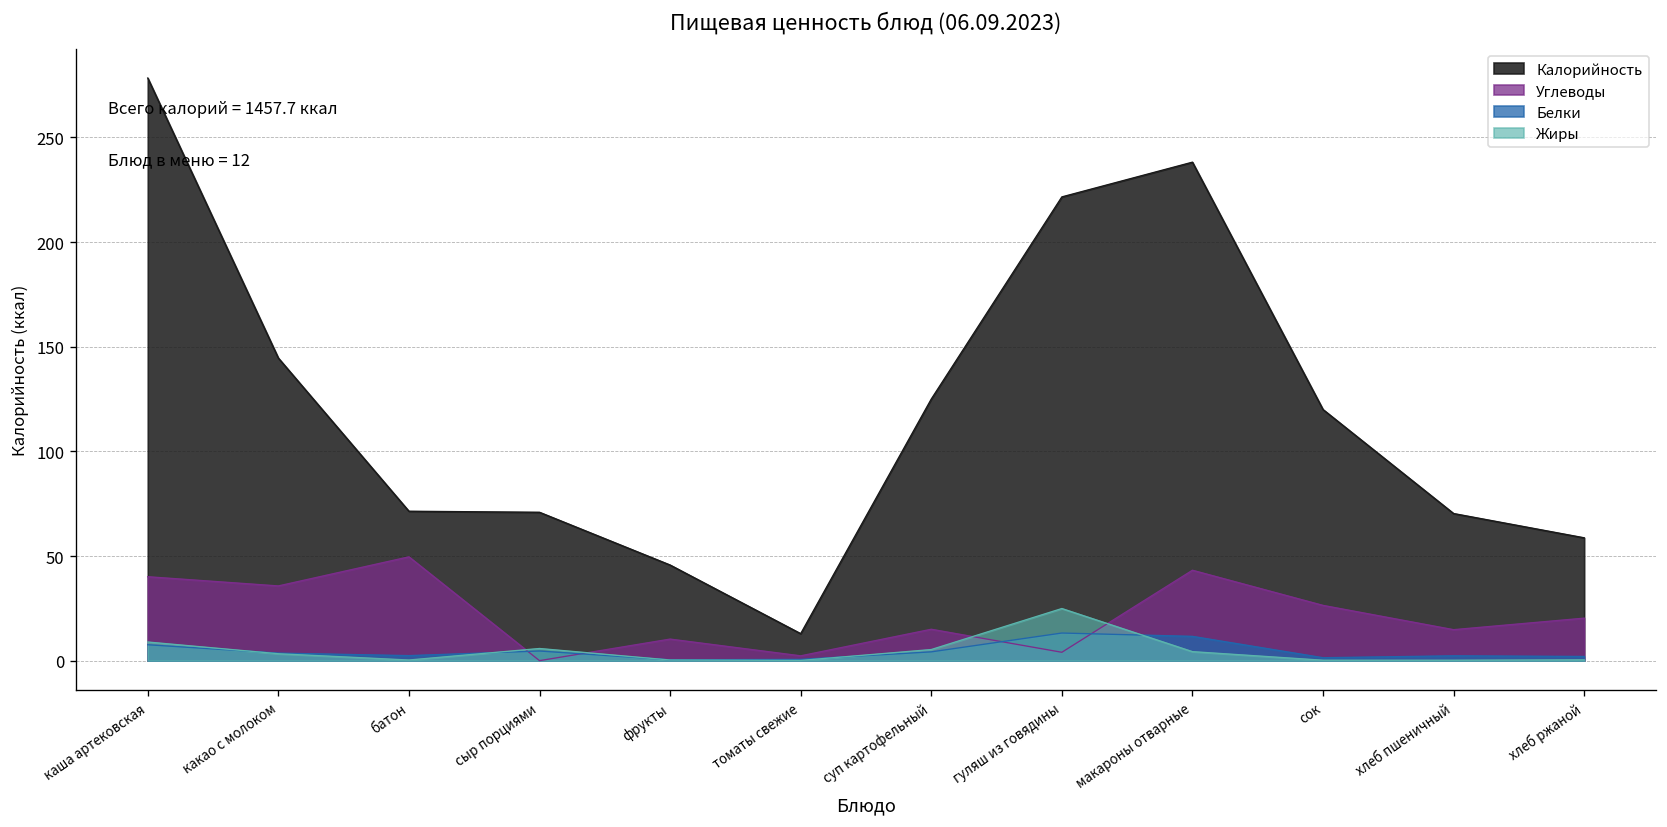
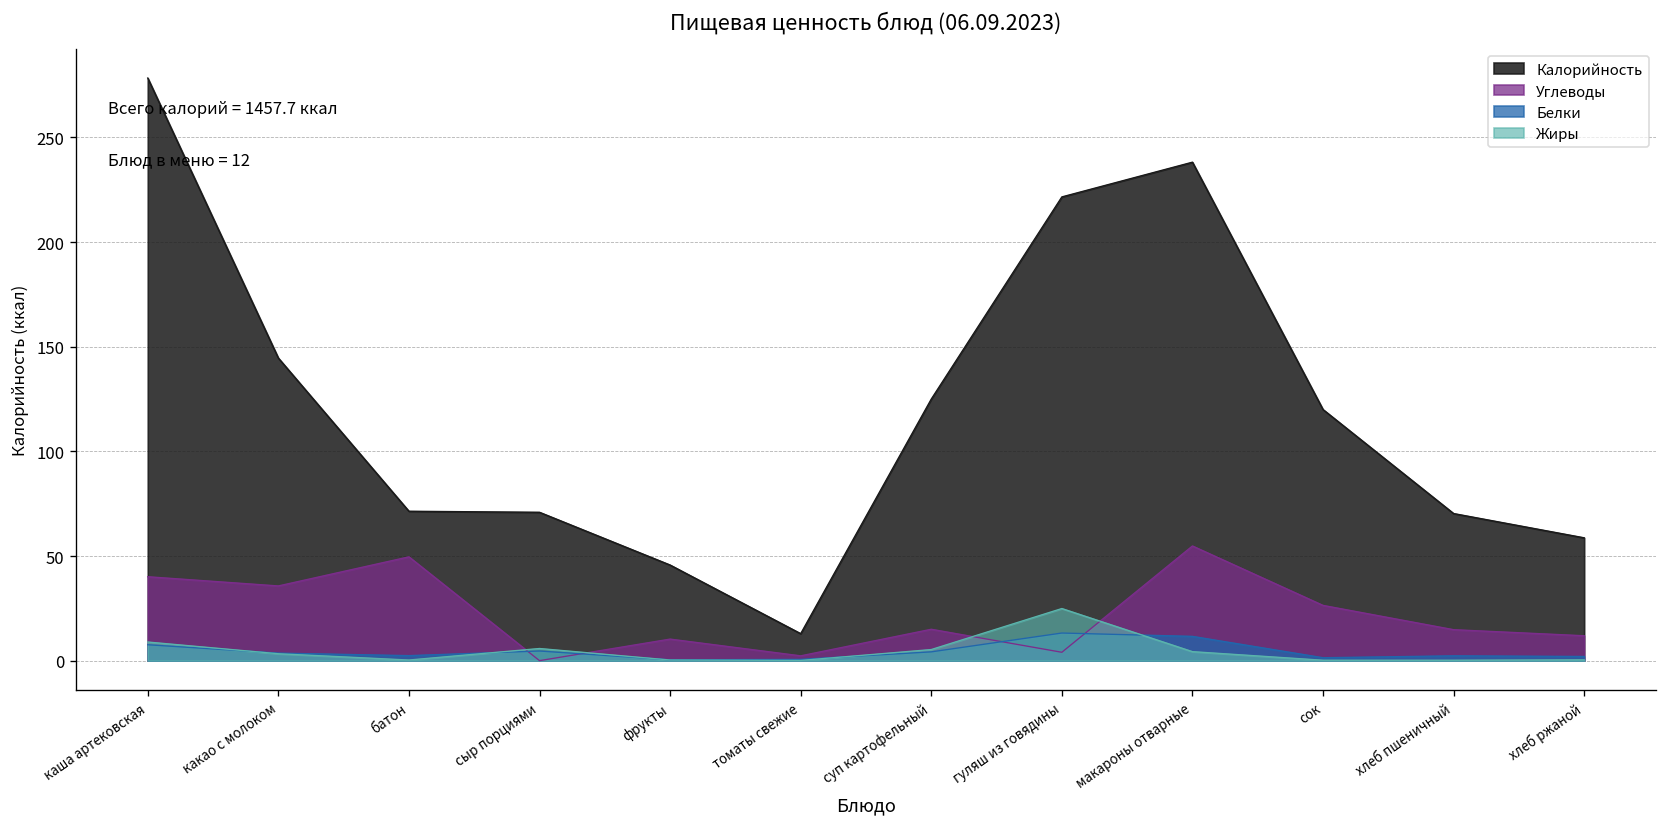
  {
    "Калорийность": {
      "какао с молоком": 145,
      "батон": 71,
      "сыр порциями": 71,
      "фрукты": 46,
      "томаты свежие": 13,
      "суп картофельный": 125,
      "гуляш из говядины": 222,
      "макароны отварные": 238,
      "сок": 120,
      "хлеб пшеничный": 70,
      "хлеб ржаной": 59
    },
    "Углеводы": {
      "каша артековская": 40,
      "какао с молоком": 36,
      "батон": 50,
      "сыр порциями": 0,
      "фрукты": 10,
      "томаты свежие": 2,
      "суп картофельный": 15,
      "гуляш из говядины": 4,
-     "макароны отварные": 43,
+     "макароны отварные": 55,
      "сок": 26,
      "хлеб пшеничный": 15,
-     "хлеб ржаной": 20
+     "хлеб ржаной": 12
    },
    "Белки": {
      "батон": 2,
      "гуляш из говядины": 13,
      "макароны отварные": 12,
      "хлеб пшеничный": 2,
      "хлеб ржаной": 2
    },
    "Жиры": {
      "батон": 0,
      "гуляш из говядины": 25,
      "макароны отварные": 4,
      "хлеб пшеничный": 0,
      "хлеб ржаной": 0
    }
  }
